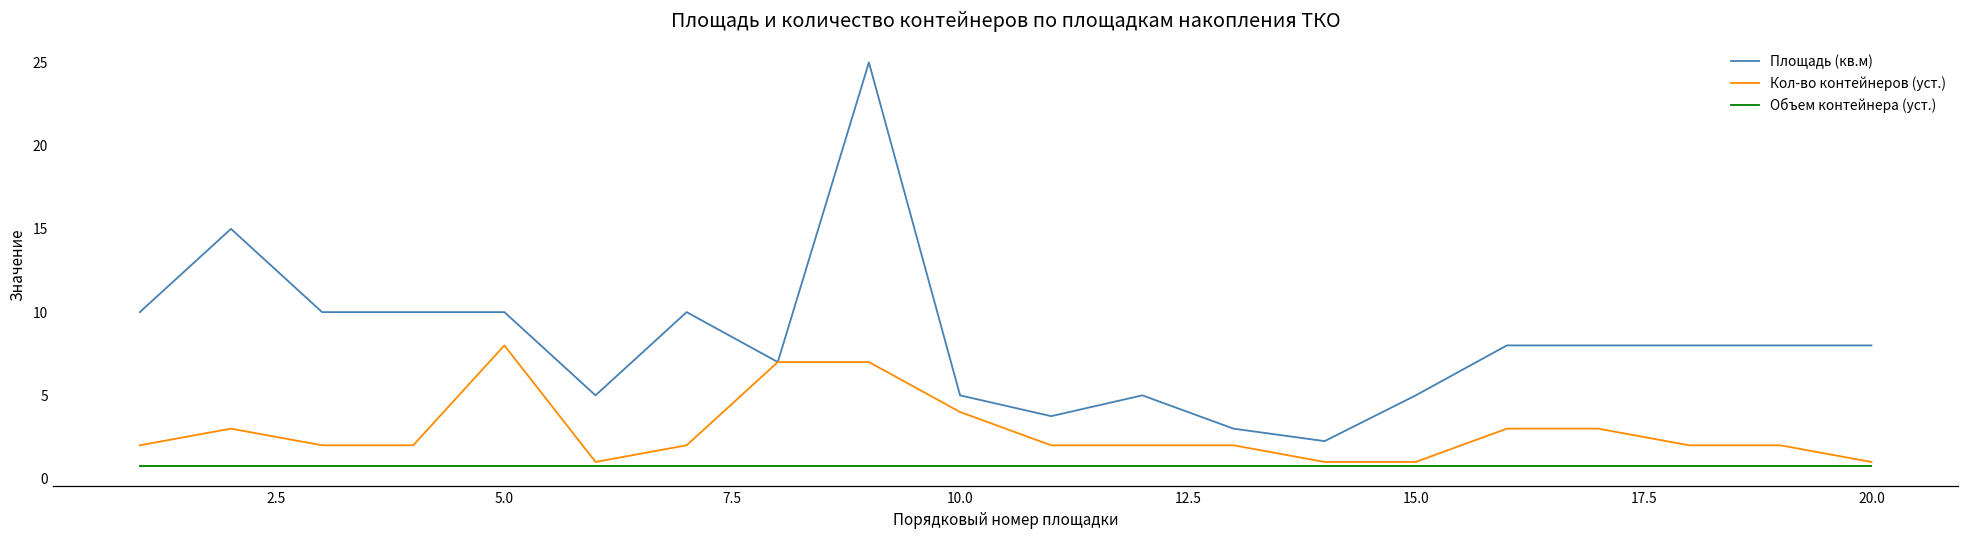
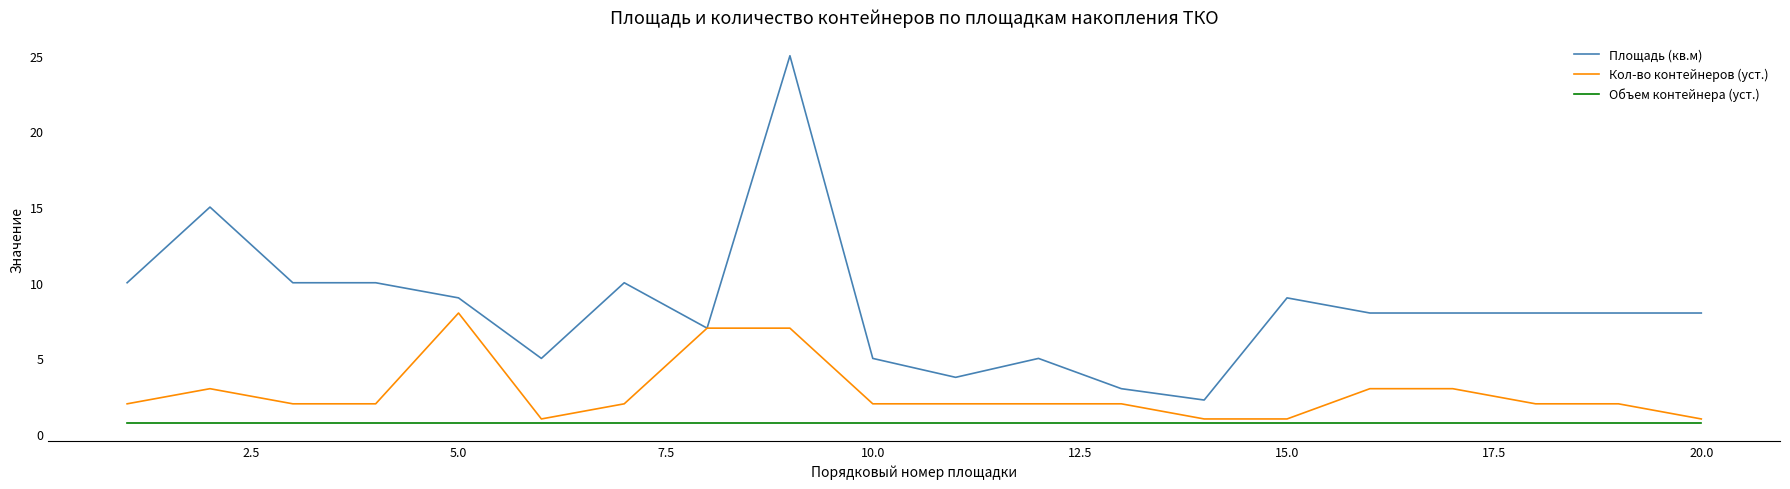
  {
    "Площадь (кв.м)": {
-     "5.0": 10,
+     "5.0": 9,
      "10.0": 5,
-     "15.0": 5,
+     "15.0": 9,
      "20.0": 8
    },
    "Кол-во контейнеров (уст.)": {
      "5.0": 8,
-     "10.0": 4,
+     "10.0": 2,
      "15.0": 1,
      "20.0": 1
    },
    "Объем контейнера (уст.)": {
      "5.0": 0.8,
      "10.0": 0.8,
      "15.0": 0.8,
      "20.0": 0.8
    }
  }
